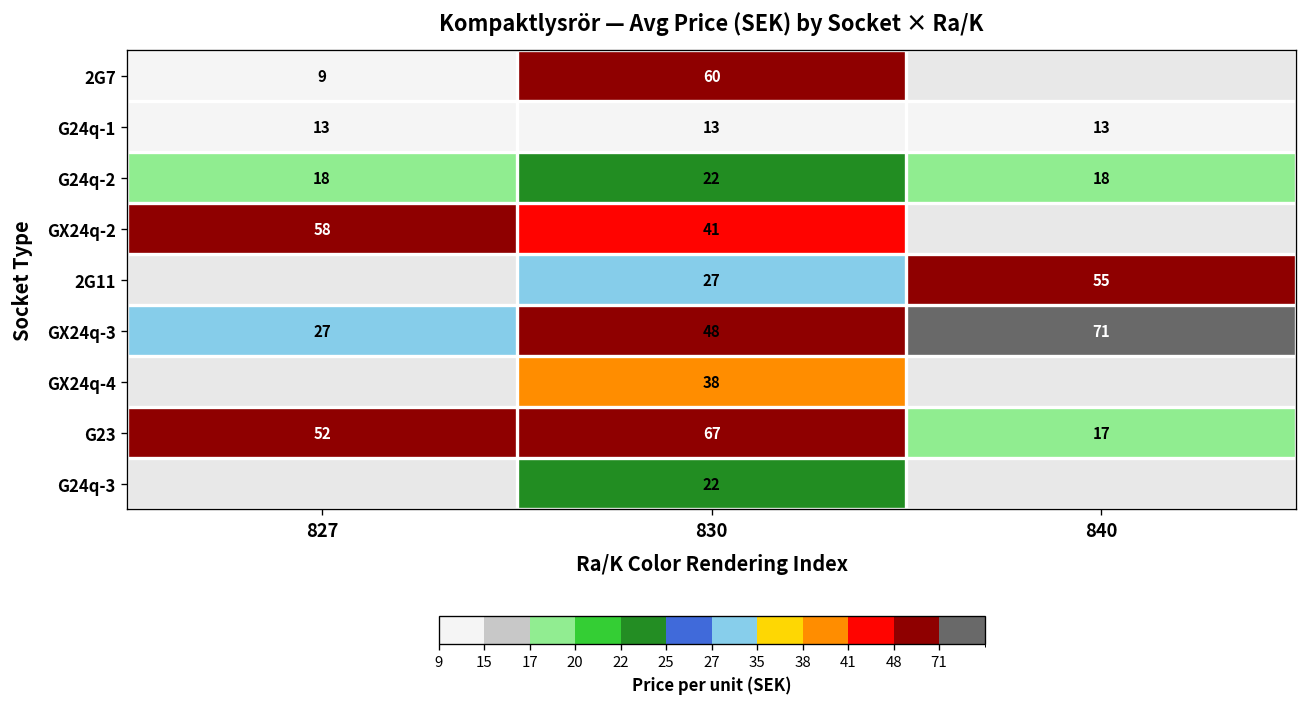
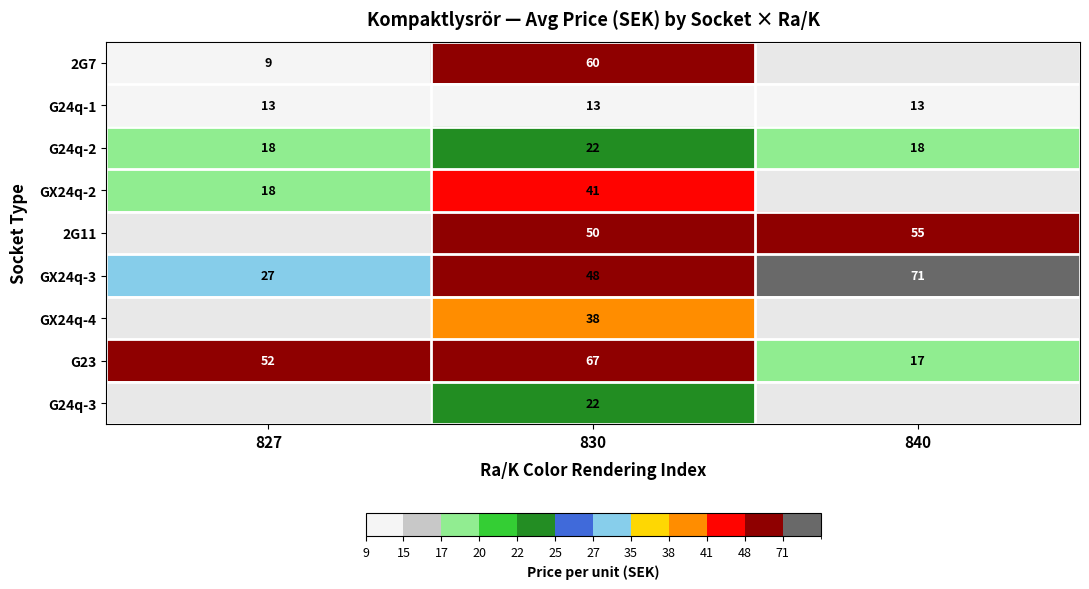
  {
    "2G7": {
      "827": 9,
      "830": 60
    },
    "G24q-1": {
      "827": 13,
      "830": 13,
      "840": 13
    },
    "G24q-2": {
      "827": 18,
      "830": 22,
      "840": 18
    },
    "GX24q-2": {
-     "827": 58,
+     "827": 18,
      "830": 41
    },
    "2G11": {
-     "830": 27,
+     "830": 50,
      "840": 55
    },
    "GX24q-3": {
      "827": 27,
      "830": 48,
      "840": 71
    },
    "GX24q-4": {
      "830": 38
    },
    "G23": {
      "827": 52,
      "830": 67,
      "840": 17
    },
    "G24q-3": {
      "830": 22
    }
  }
